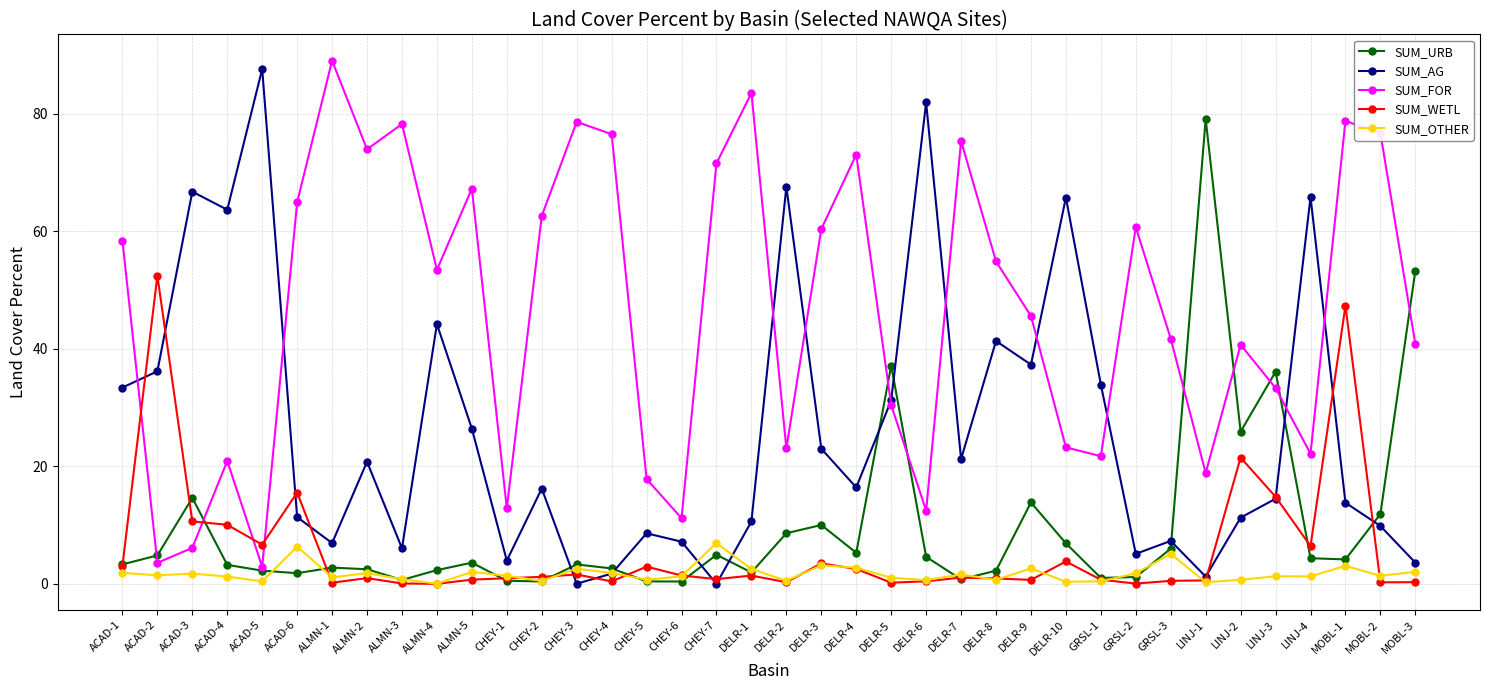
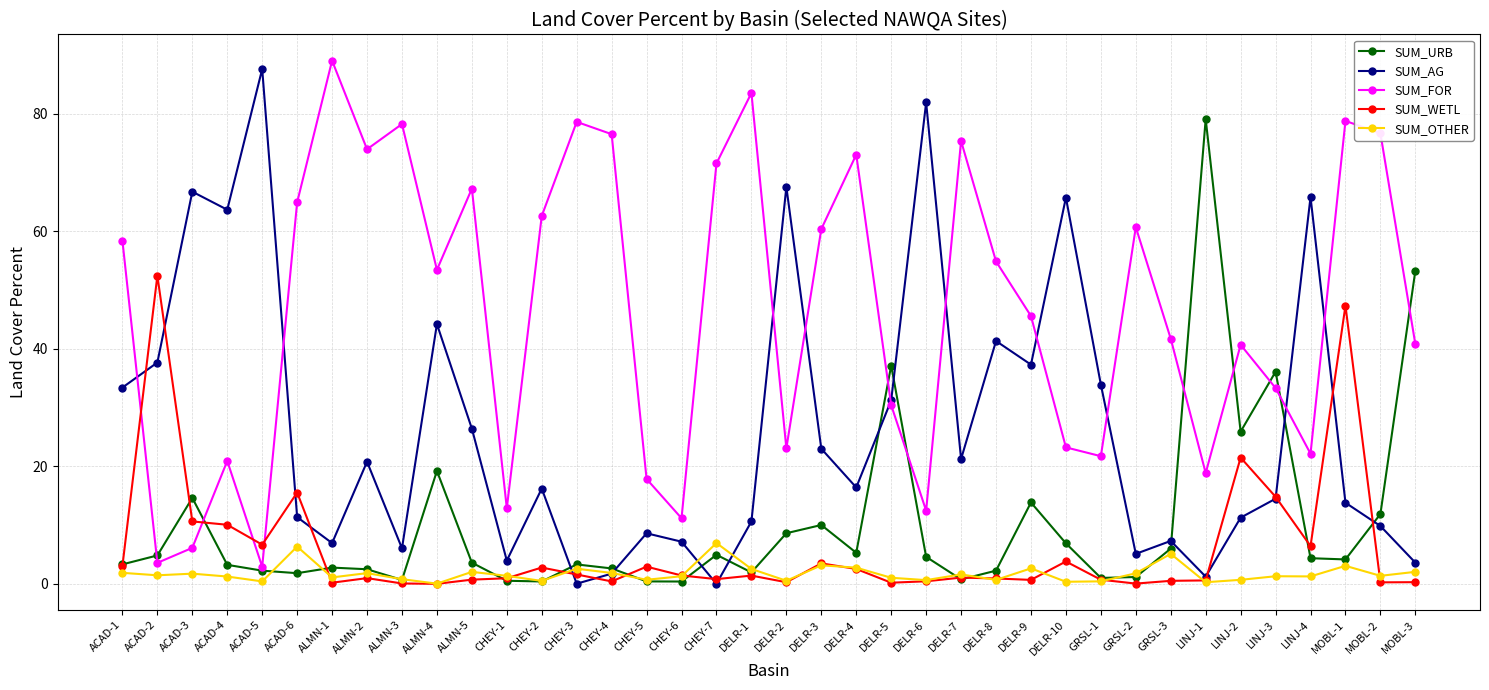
  {
    "SUM_URB": {
      "ACAD-2": 5,
      "ACAD-3": 15,
      "ACAD-4": 3,
      "ACAD-5": 2,
      "ACAD-6": 2,
      "ALMN-1": 3,
      "ALMN-2": 2,
-     "ALMN-4": 2,
+     "ALMN-4": 19,
      "ALMN-5": 4,
      "CHEY-1": 1,
      "CHEY-3": 3,
      "CHEY-4": 3,
      "CHEY-6": 0,
      "CHEY-7": 5,
      "DELR-1": 2,
      "DELR-2": 9,
      "DELR-3": 10,
      "DELR-4": 5,
      "DELR-5": 37,
      "DELR-6": 5,
      "DELR-8": 2,
      "DELR-9": 14,
      "DELR-10": 7,
      "GRSL-2": 1,
      "GRSL-3": 6,
      "LINJ-1": 79,
      "LINJ-2": 26,
      "LINJ-3": 36,
      "LINJ-4": 4,
      "MOBL-1": 4,
      "MOBL-2": 12,
      "MOBL-3": 53
    },
    "SUM_AG": {
      "ACAD-1": 33,
-     "ACAD-2": 36,
+     "ACAD-2": 38,
      "ACAD-3": 67,
      "ACAD-4": 64,
      "ACAD-5": 88,
      "ACAD-6": 11,
      "ALMN-1": 7,
      "ALMN-2": 21,
      "ALMN-3": 6,
      "ALMN-4": 44,
      "ALMN-5": 26,
      "CHEY-1": 4,
      "CHEY-2": 16,
      "CHEY-3": 0,
      "CHEY-5": 9,
      "CHEY-6": 7,
      "CHEY-7": 0,
      "DELR-1": 11,
      "DELR-2": 68,
      "DELR-3": 23,
      "DELR-4": 16,
      "DELR-5": 31,
      "DELR-6": 82,
      "DELR-7": 21,
      "DELR-8": 41,
      "DELR-9": 37,
      "DELR-10": 66,
      "GRSL-1": 34,
      "GRSL-2": 5,
      "GRSL-3": 7,
      "LINJ-1": 1,
      "LINJ-2": 11,
      "LINJ-4": 66,
      "MOBL-1": 14,
      "MOBL-2": 10,
      "MOBL-3": 4
    },
    "SUM_FOR": {
      "ACAD-1": 58,
      "ACAD-2": 4,
      "ACAD-3": 6,
      "ACAD-4": 21,
      "ACAD-5": 3,
      "ACAD-6": 65,
      "ALMN-1": 89,
      "ALMN-2": 74,
      "ALMN-3": 78,
      "ALMN-4": 53,
      "ALMN-5": 67,
      "CHEY-1": 13,
      "CHEY-2": 63,
      "CHEY-3": 79,
      "CHEY-4": 77,
      "CHEY-5": 18,
      "CHEY-6": 11,
      "CHEY-7": 72,
      "DELR-1": 84,
      "DELR-2": 23,
      "DELR-3": 60,
      "DELR-4": 73,
      "DELR-5": 30,
      "DELR-6": 12,
      "DELR-7": 75,
      "DELR-8": 55,
      "DELR-9": 46,
      "DELR-10": 23,
      "GRSL-1": 22,
      "GRSL-2": 61,
      "GRSL-3": 42,
      "LINJ-1": 19,
      "LINJ-2": 41,
      "LINJ-3": 33,
      "LINJ-4": 22,
      "MOBL-1": 79,
      "MOBL-3": 41
    },
    "SUM_WETL": {
      "ACAD-2": 52,
      "ACAD-3": 11,
      "ACAD-4": 10,
      "ACAD-5": 7,
      "ACAD-6": 16,
      "ALMN-1": 0,
      "ALMN-2": 1,
      "ALMN-3": 0,
      "ALMN-5": 1,
-     "CHEY-2": 1,
+     "CHEY-2": 3,
      "CHEY-3": 2,
      "CHEY-4": 0,
      "CHEY-5": 3,
      "CHEY-7": 1,
      "DELR-1": 1,
      "DELR-5": 0,
      "DELR-9": 1,
      "DELR-10": 4,
      "GRSL-2": 0,
      "GRSL-3": 1,
      "LINJ-2": 21,
      "LINJ-4": 6,
      "MOBL-1": 47,
      "MOBL-2": 0,
      "MOBL-3": 0
    },
    "SUM_OTHER": {
      "ACAD-1": 2,
      "ACAD-2": 1,
      "ACAD-3": 2,
      "ACAD-4": 1,
      "ACAD-5": 0,
      "ACAD-6": 6,
      "ALMN-1": 1,
      "ALMN-2": 2,
      "ALMN-5": 2,
      "CHEY-3": 3,
      "CHEY-7": 7,
      "DELR-1": 3,
      "DELR-5": 1,
      "DELR-7": 2,
      "DELR-9": 3,
      "DELR-10": 0,
      "GRSL-2": 2,
      "GRSL-3": 5,
      "LINJ-2": 1,
      "LINJ-3": 1,
      "LINJ-4": 1,
      "MOBL-1": 3,
      "MOBL-2": 1,
      "MOBL-3": 2
    }
  }
